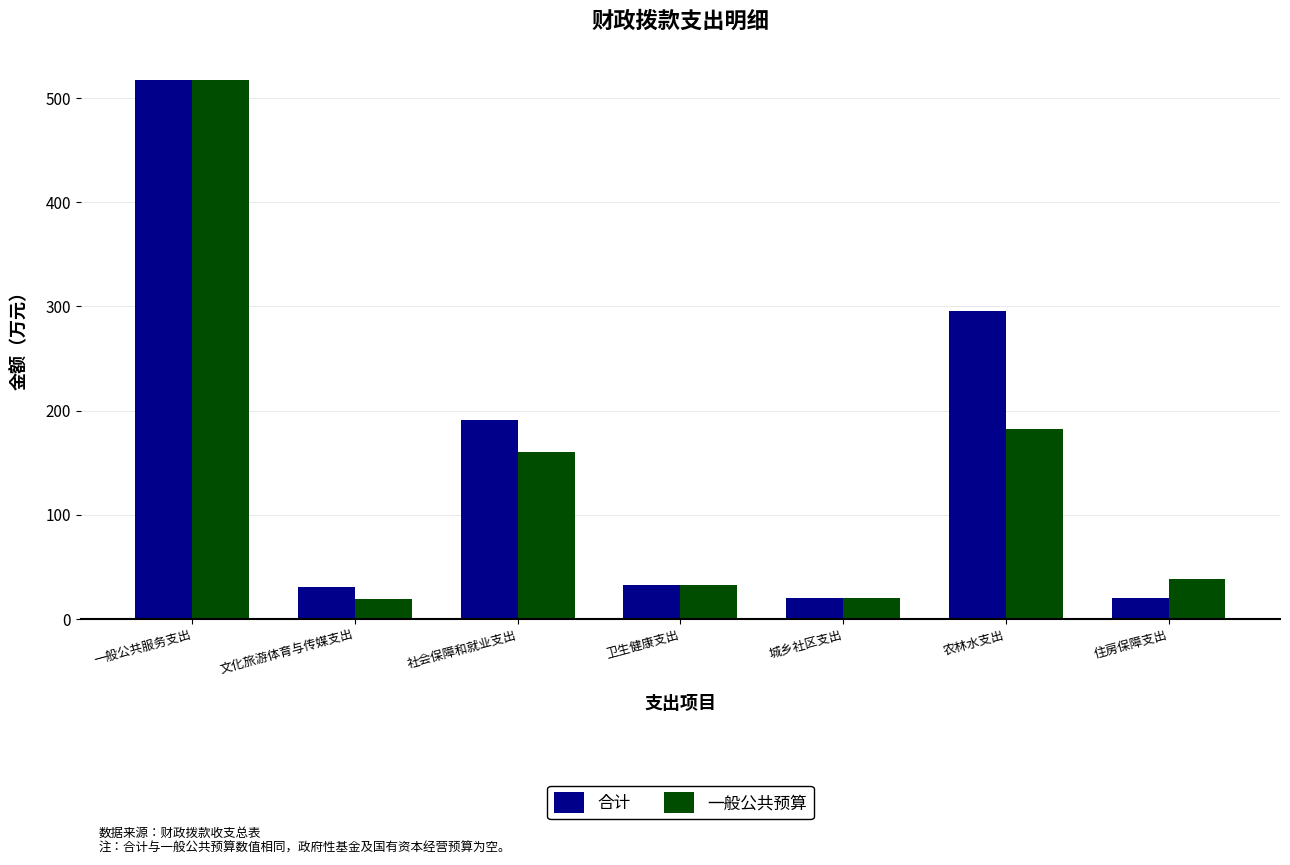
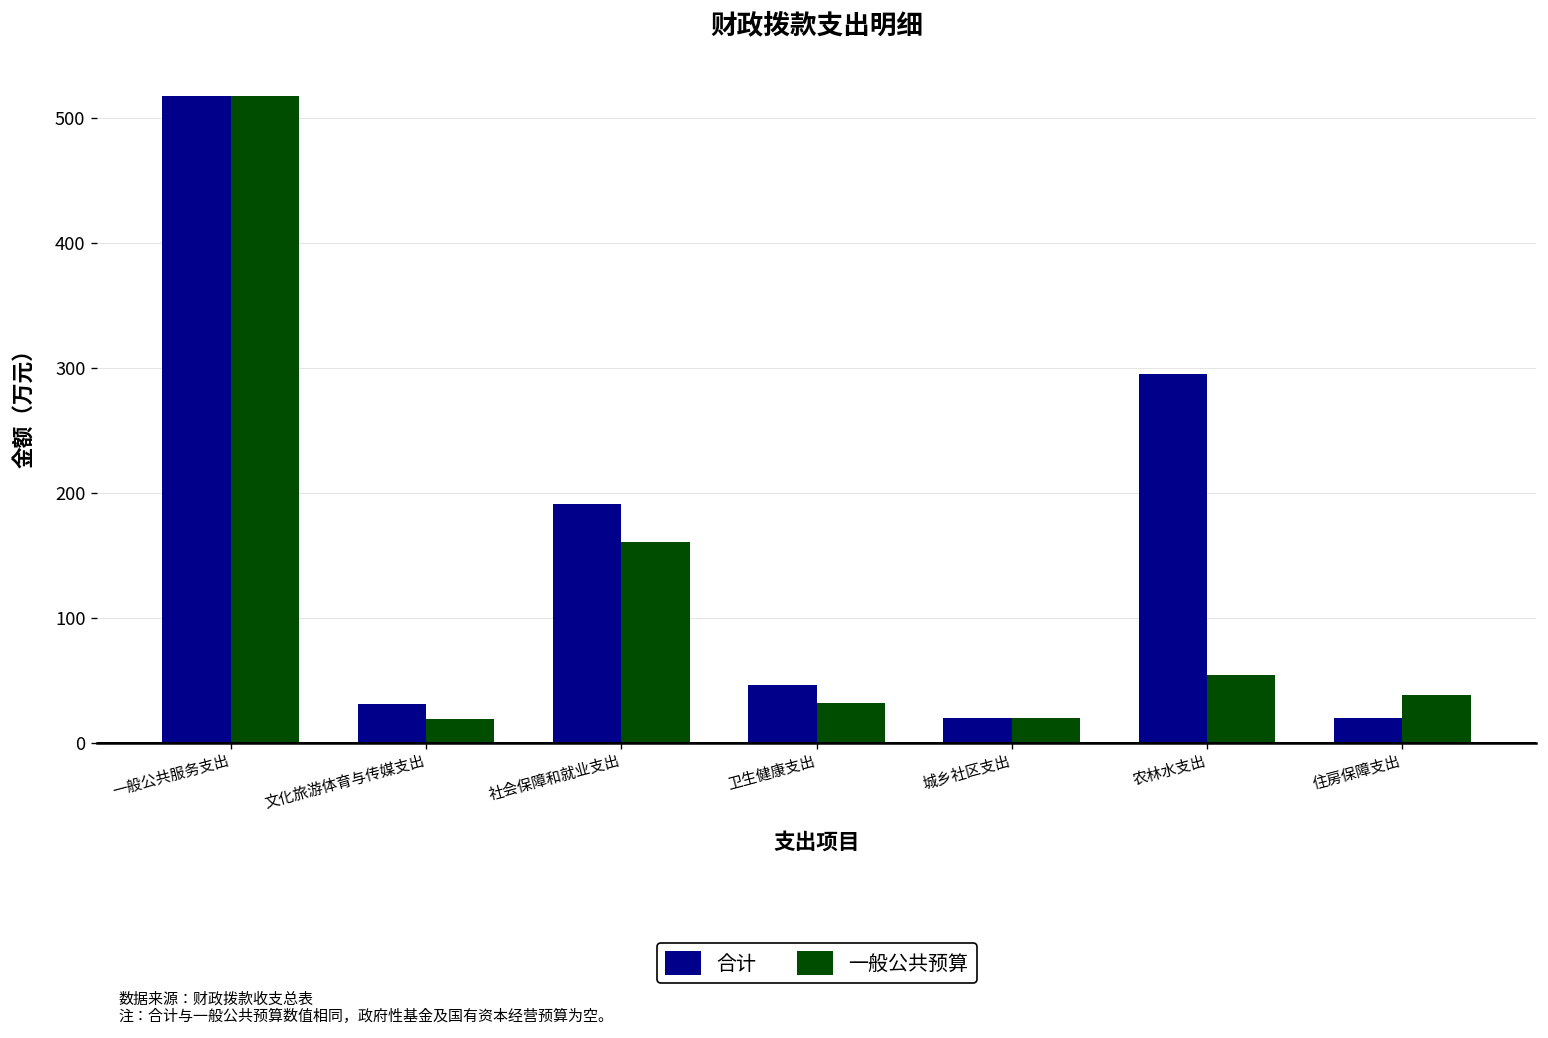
  {
    "合计": {
      "一般公共服务支出": 517,
      "文化旅游体育与传媒支出": 31,
      "社会保障和就业支出": 191,
-     "卫生健康支出": 32,
+     "卫生健康支出": 46,
      "城乡社区支出": 20,
      "农林水支出": 295,
      "住房保障支出": 20
    },
    "一般公共预算": {
      "一般公共服务支出": 517,
      "文化旅游体育与传媒支出": 19,
      "社会保障和就业支出": 160,
      "卫生健康支出": 32,
      "城乡社区支出": 20,
-     "农林水支出": 182,
+     "农林水支出": 54,
      "住房保障支出": 39
    }
  }
